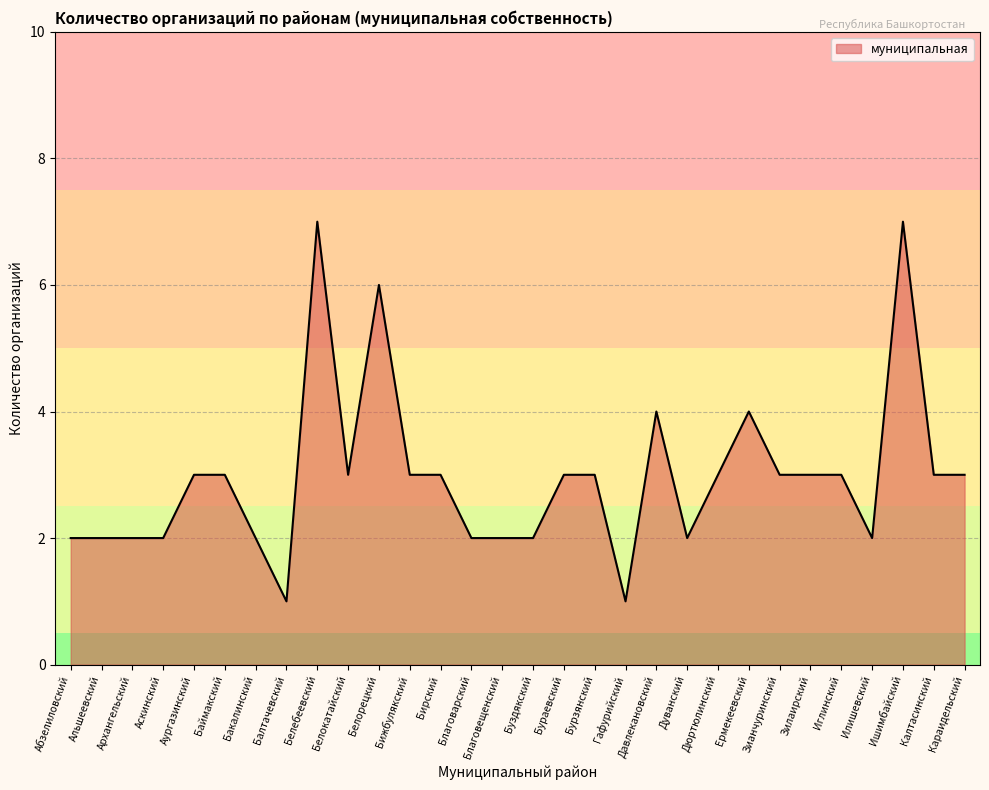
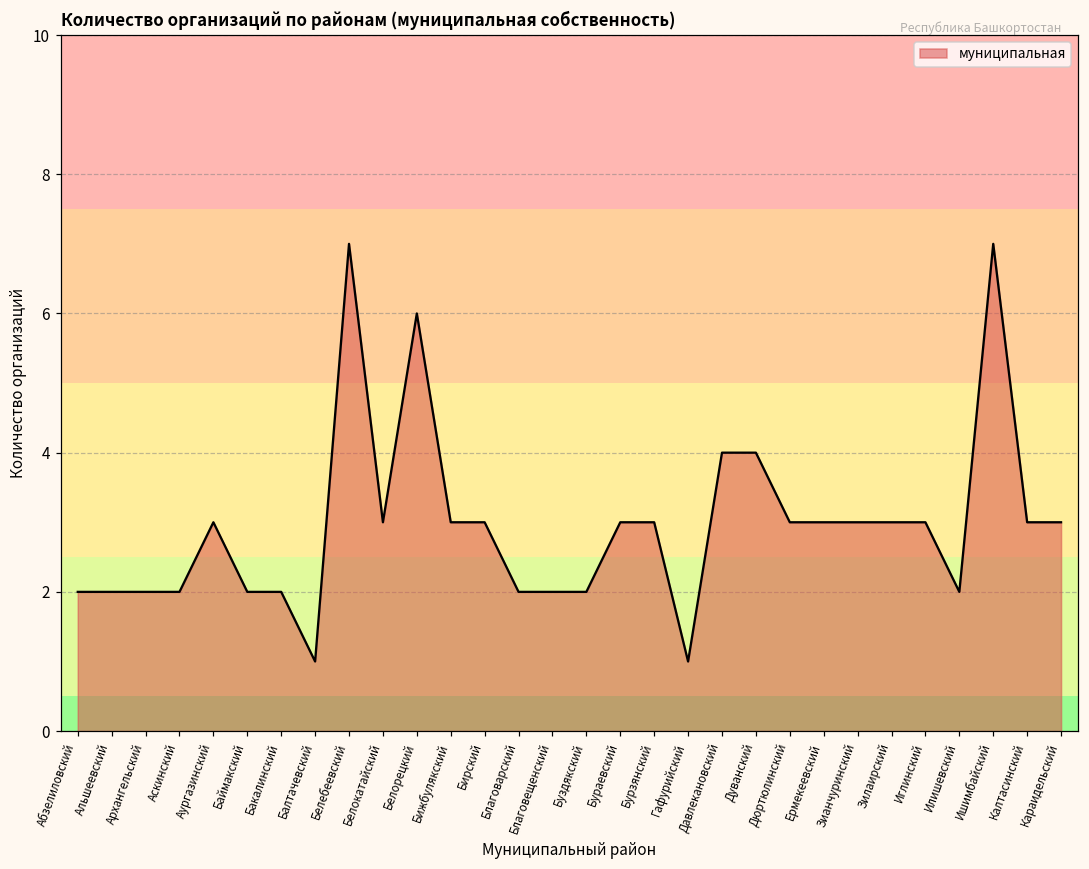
  {
    "Абзелиловский": 2,
    "Альшеевский": 2,
    "Архангельский": 2,
    "Аскинский": 2,
    "Аургазинский": 3,
-   "Баймакский": 3,
+   "Баймакский": 2,
    "Бакалинский": 2,
    "Балтачевский": 1,
    "Белебеевский": 7,
    "Белокатайский": 3,
    "Белорецкий": 6,
    "Бижбулякский": 3,
    "Бирский": 3,
    "Благоварский": 2,
    "Благовещенский": 2,
    "Буздякский": 2,
    "Бураевский": 3,
    "Бурзянский": 3,
    "Гафурийский": 1,
    "Давлекановский": 4,
-   "Дуванский": 2,
+   "Дуванский": 4,
    "Дюртюлинский": 3,
-   "Ермекеевский": 4,
+   "Ермекеевский": 3,
    "Зианчуринский": 3,
    "Зилаирский": 3,
    "Иглинский": 3,
    "Илишевский": 2,
    "Ишимбайский": 7,
    "Калтасинский": 3,
    "Караидельский": 3
  }
